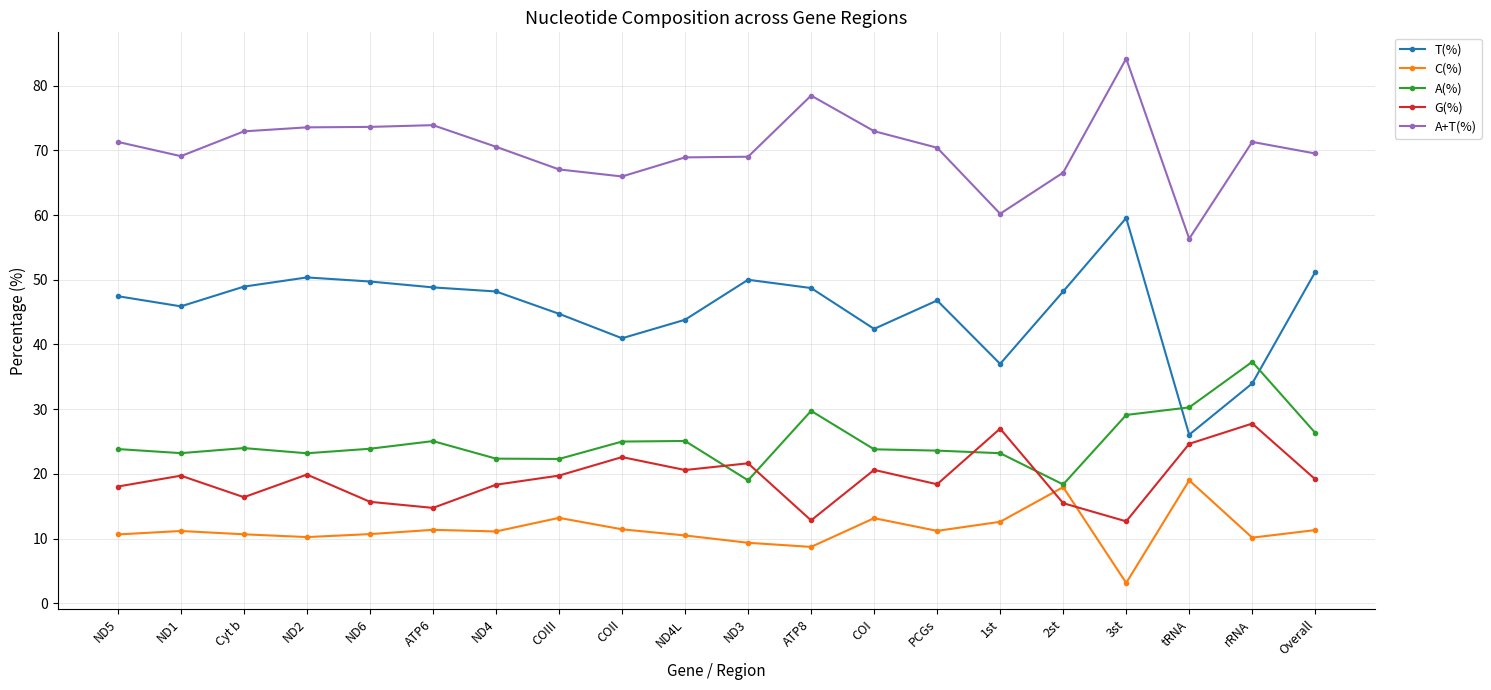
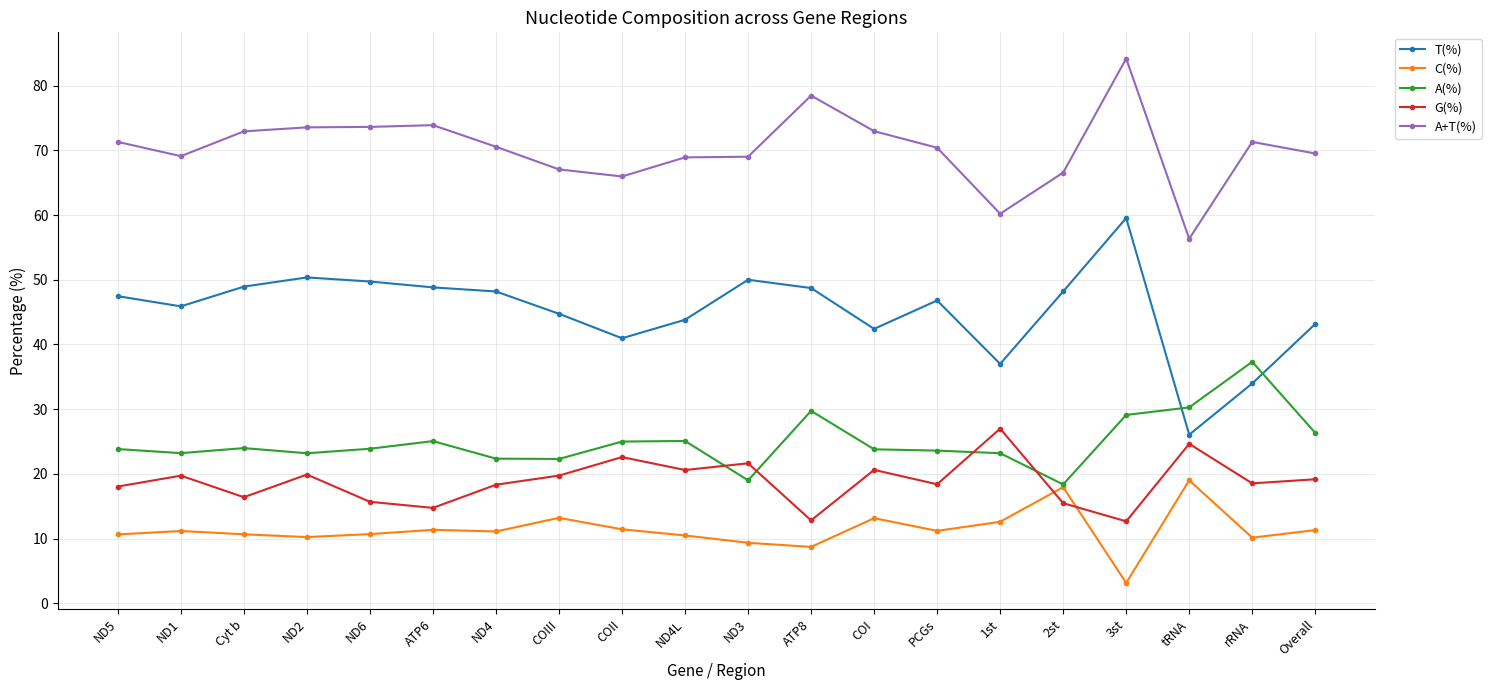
  {
    "T(%)": {
      "ND5": 47,
      "ND1": 46,
      "Cyt b": 49,
      "ND2": 50,
      "ND6": 50,
      "ATP6": 49,
      "ND4": 48,
      "COIII": 45,
      "COII": 41,
      "ND4L": 44,
      "ND3": 50,
      "ATP8": 49,
      "COI": 42,
      "PCGs": 47,
      "1st": 37,
      "2st": 48,
      "3st": 60,
      "tRNA": 26,
      "rRNA": 34,
-     "Overall": 51
+     "Overall": 43
    },
    "C(%)": {
      "ND5": 11,
      "ND1": 11,
      "Cyt b": 11,
      "ND2": 10,
      "ND6": 11,
      "ATP6": 11,
      "ND4": 11,
      "COIII": 13,
      "COII": 11,
      "ND4L": 10,
      "ND3": 9,
      "ATP8": 9,
      "COI": 13,
      "PCGs": 11,
      "1st": 13,
      "2st": 18,
      "3st": 3,
      "tRNA": 19,
      "rRNA": 10,
      "Overall": 11
    },
    "A(%)": {
      "ND5": 24,
      "ND1": 23,
      "Cyt b": 24,
      "ND2": 23,
      "ND6": 24,
      "ATP6": 25,
      "ND4": 22,
      "COIII": 22,
      "COII": 25,
      "ND4L": 25,
      "ND3": 19,
      "ATP8": 30,
      "COI": 24,
      "PCGs": 24,
      "1st": 23,
      "2st": 18,
      "3st": 29,
      "tRNA": 30,
      "rRNA": 37,
      "Overall": 26
    },
    "G(%)": {
      "ND5": 18,
      "ND1": 20,
      "Cyt b": 16,
      "ND2": 20,
      "ND6": 16,
      "ATP6": 15,
      "ND4": 18,
      "COIII": 20,
      "COII": 23,
      "ND4L": 21,
      "ND3": 22,
      "ATP8": 13,
      "COI": 21,
      "PCGs": 18,
      "1st": 27,
      "2st": 15,
      "3st": 13,
      "tRNA": 25,
-     "rRNA": 28,
+     "rRNA": 19,
      "Overall": 19
    },
    "A+T(%)": {
      "ND5": 71,
      "ND1": 69,
      "Cyt b": 73,
      "ND2": 74,
      "ND6": 74,
      "ATP6": 74,
      "ND4": 71,
      "COIII": 67,
      "COII": 66,
      "ND4L": 69,
      "ND3": 69,
      "ATP8": 78,
      "COI": 73,
      "PCGs": 70,
      "1st": 60,
      "2st": 67,
      "3st": 84,
      "tRNA": 56,
      "rRNA": 71,
      "Overall": 70
    }
  }
